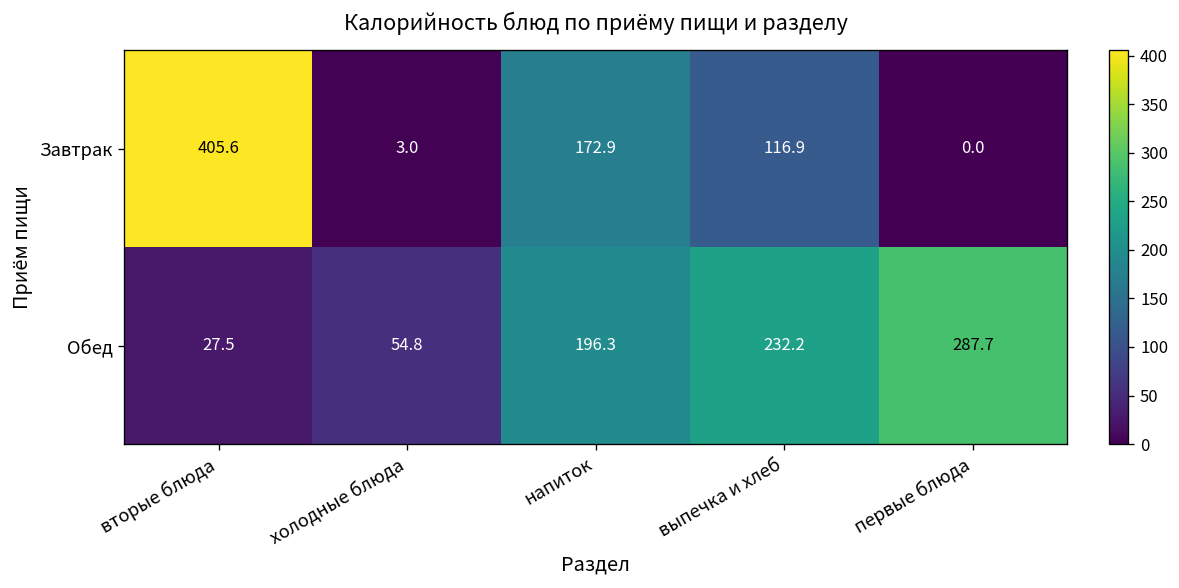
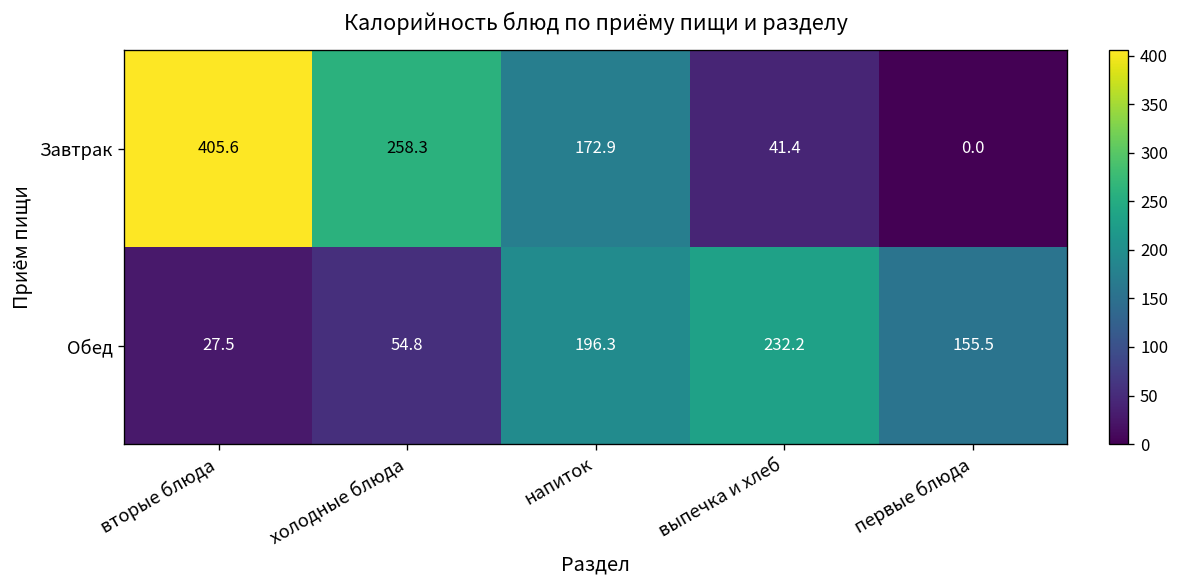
  {
    "Завтрак": {
      "вторые блюда": 405.6,
-     "холодные блюда": 3.0,
+     "холодные блюда": 258.3,
      "напиток": 172.9,
-     "выпечка и хлеб": 116.9,
+     "выпечка и хлеб": 41.4,
      "первые блюда": 0.0
    },
    "Обед": {
      "вторые блюда": 27.5,
      "холодные блюда": 54.8,
      "напиток": 196.3,
      "выпечка и хлеб": 232.2,
-     "первые блюда": 287.7
+     "первые блюда": 155.5
    }
  }
